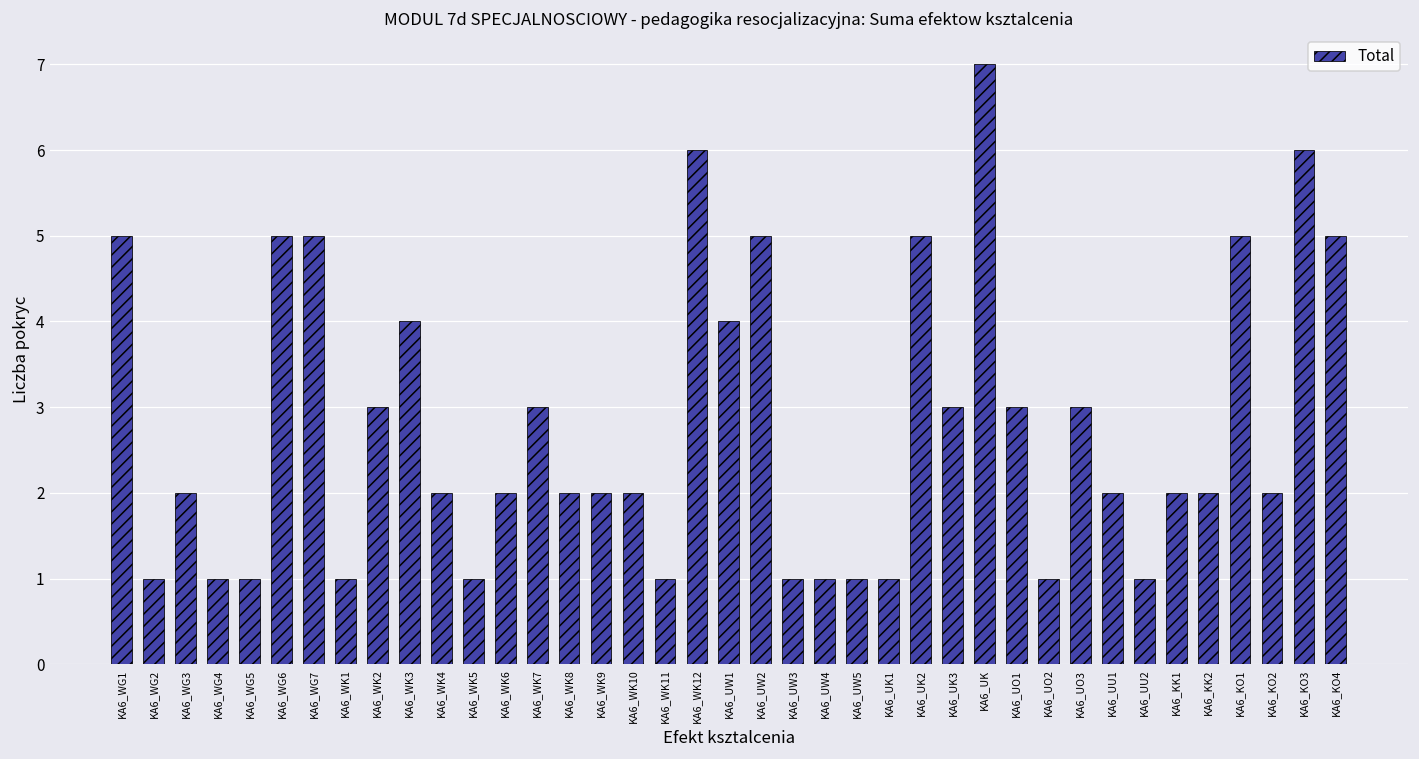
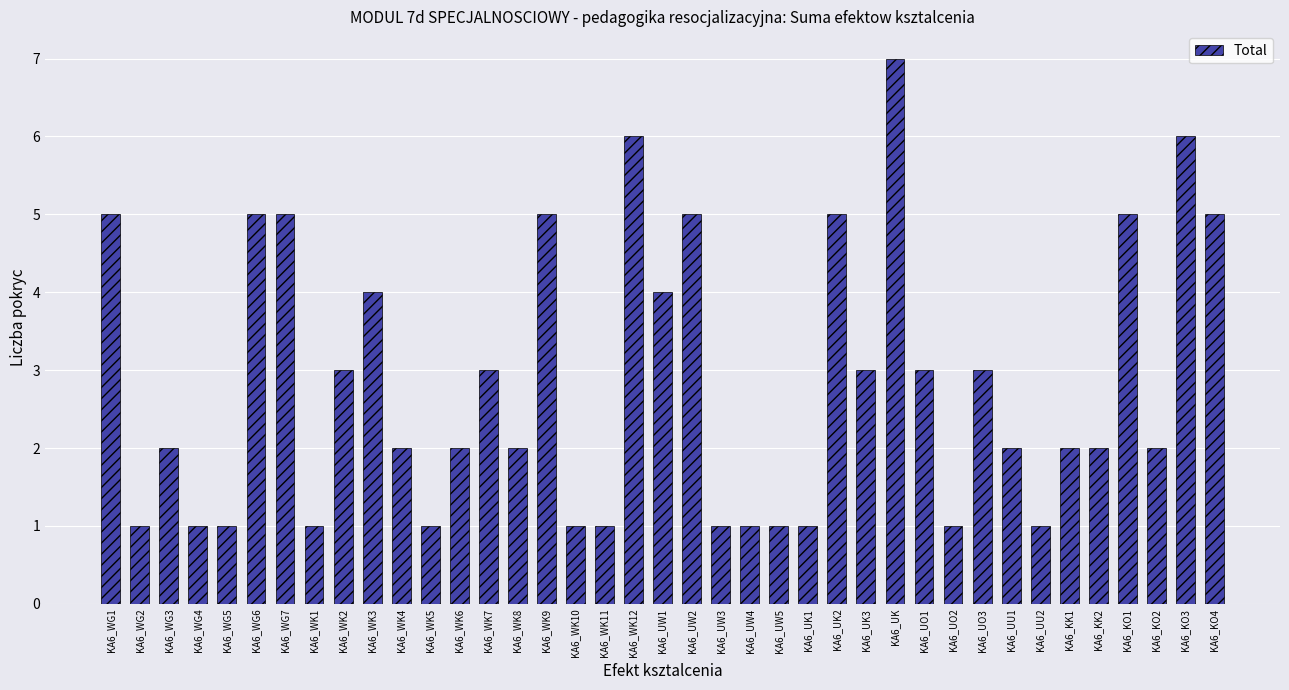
  {
    "KA6_WG1": 5,
    "KA6_WG2": 1,
    "KA6_WG3": 2,
    "KA6_WG4": 1,
    "KA6_WG5": 1,
    "KA6_WG6": 5,
    "KA6_WG7": 5,
    "KA6_WK1": 1,
    "KA6_WK2": 3,
    "KA6_WK3": 4,
    "KA6_WK4": 2,
    "KA6_WK5": 1,
    "KA6_WK6": 2,
    "KA6_WK7": 3,
    "KA6_WK8": 2,
-   "KA6_WK9": 2,
-   "KA6_WK10": 2,
+   "KA6_WK9": 5,
+   "KA6_WK10": 1,
    "KA6_WK11": 1,
    "KA6_WK12": 6,
    "KA6_UW1": 4,
    "KA6_UW2": 5,
    "KA6_UW3": 1,
    "KA6_UW4": 1,
    "KA6_UW5": 1,
    "KA6_UK1": 1,
    "KA6_UK2": 5,
    "KA6_UK3": 3,
    "KA6_UK": 7,
    "KA6_UO1": 3,
    "KA6_UO2": 1,
    "KA6_UO3": 3,
    "KA6_UU1": 2,
    "KA6_UU2": 1,
    "KA6_KK1": 2,
    "KA6_KK2": 2,
    "KA6_KO1": 5,
    "KA6_KO2": 2,
    "KA6_KO3": 6,
    "KA6_KO4": 5
  }
